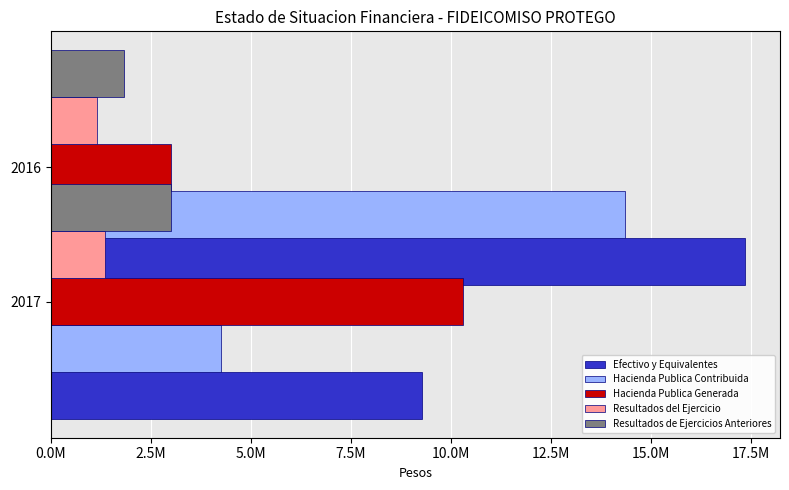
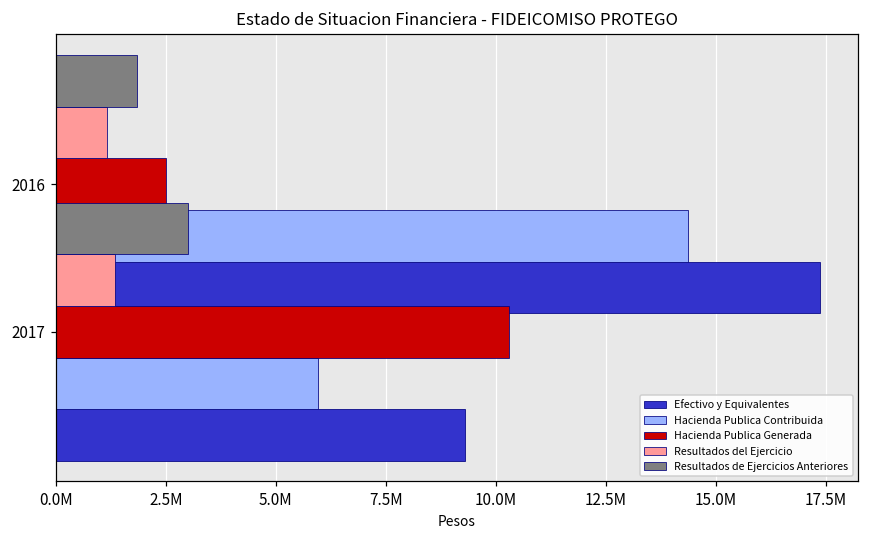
  {
    "Hacienda Publica Contribuida": {
      "2016": 14400000,
-     "2017": 4300000
+     "2017": 6000000
    },
    "Hacienda Publica Generada": {
-     "2016": 3000000,
+     "2016": 2500000,
      "2017": 10300000
    },
    "Resultados del Ejercicio": {
      "2016": 1200000
    }
  }
